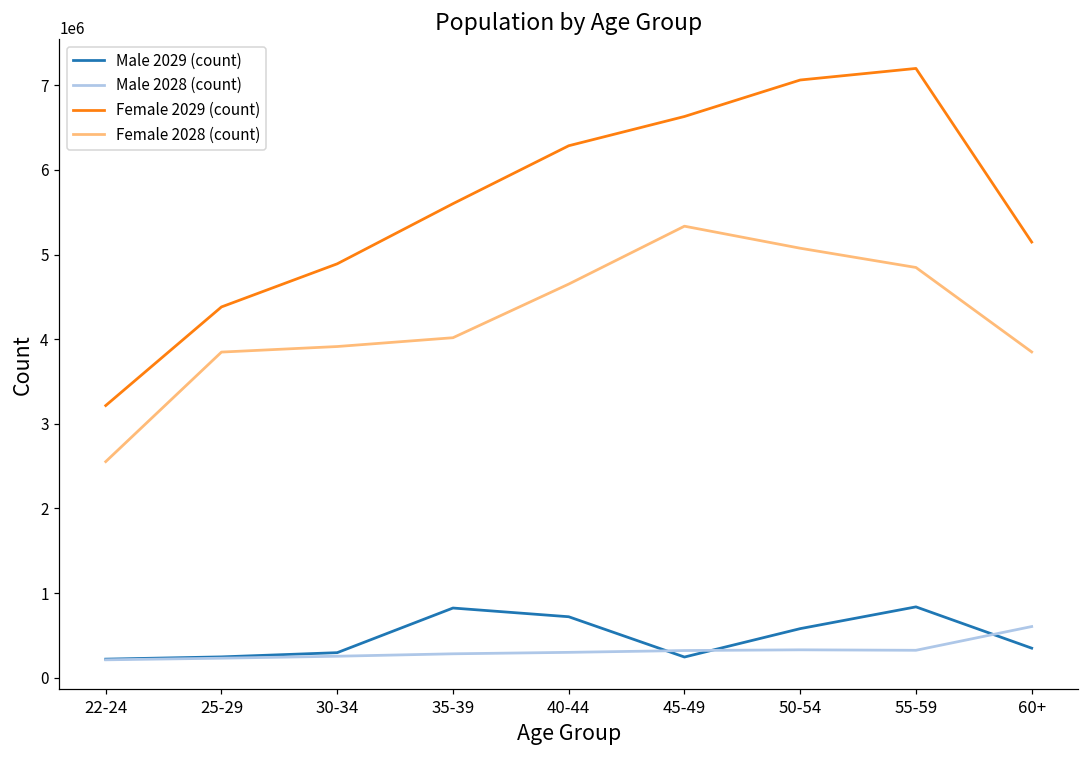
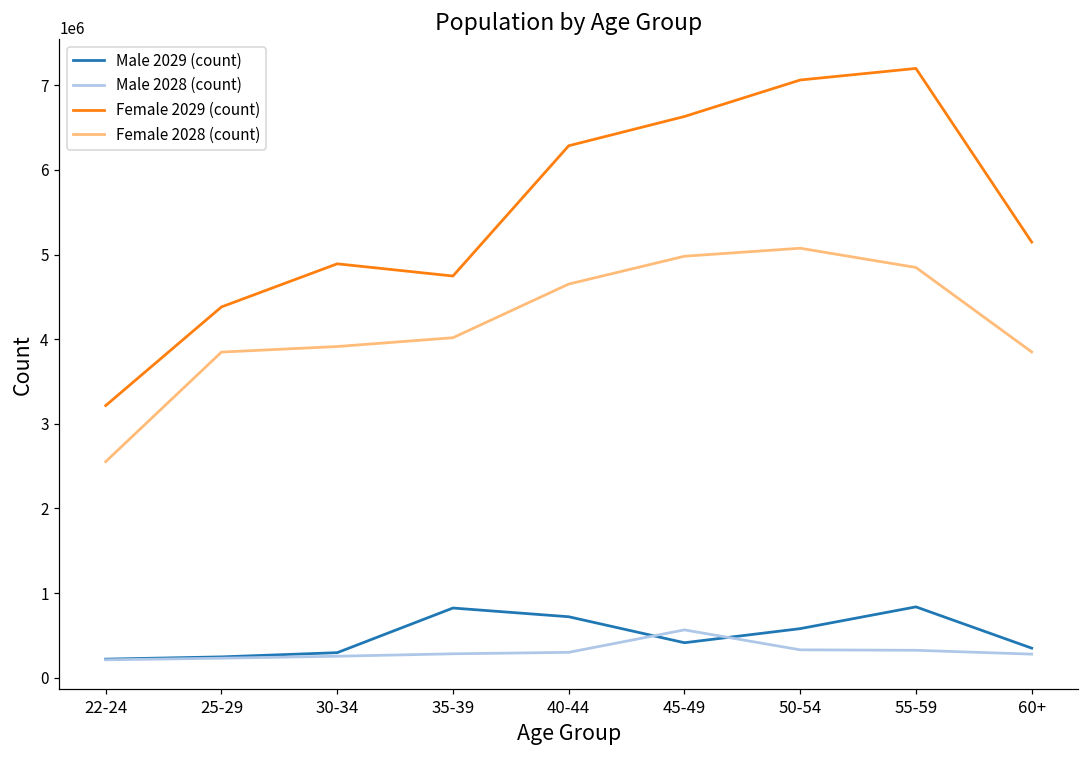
  {
    "Male 2029 (count)": {
      "30-34": 300000,
      "35-39": 800000,
      "40-44": 700000,
-     "45-49": 200000,
+     "45-49": 400000,
      "50-54": 600000,
      "55-59": 800000,
      "60+": 300000
    },
    "Male 2028 (count)": {
      "30-34": 300000,
      "35-39": 300000,
      "40-44": 300000,
-     "45-49": 300000,
+     "45-49": 600000,
      "50-54": 300000,
      "55-59": 300000,
-     "60+": 600000
+     "60+": 300000
    },
    "Female 2029 (count)": {
      "22-24": 3200000,
      "25-29": 4400000,
      "30-34": 4900000,
-     "35-39": 5600000,
+     "35-39": 4700000,
      "40-44": 6300000,
      "45-49": 6600000,
      "50-54": 7100000,
      "55-59": 7200000,
      "60+": 5100000
    },
    "Female 2028 (count)": {
      "22-24": 2600000,
      "25-29": 3800000,
      "30-34": 3900000,
      "35-39": 4000000,
      "40-44": 4700000,
-     "45-49": 5300000,
+     "45-49": 5000000,
      "50-54": 5100000,
      "55-59": 4800000,
      "60+": 3800000
    }
  }
